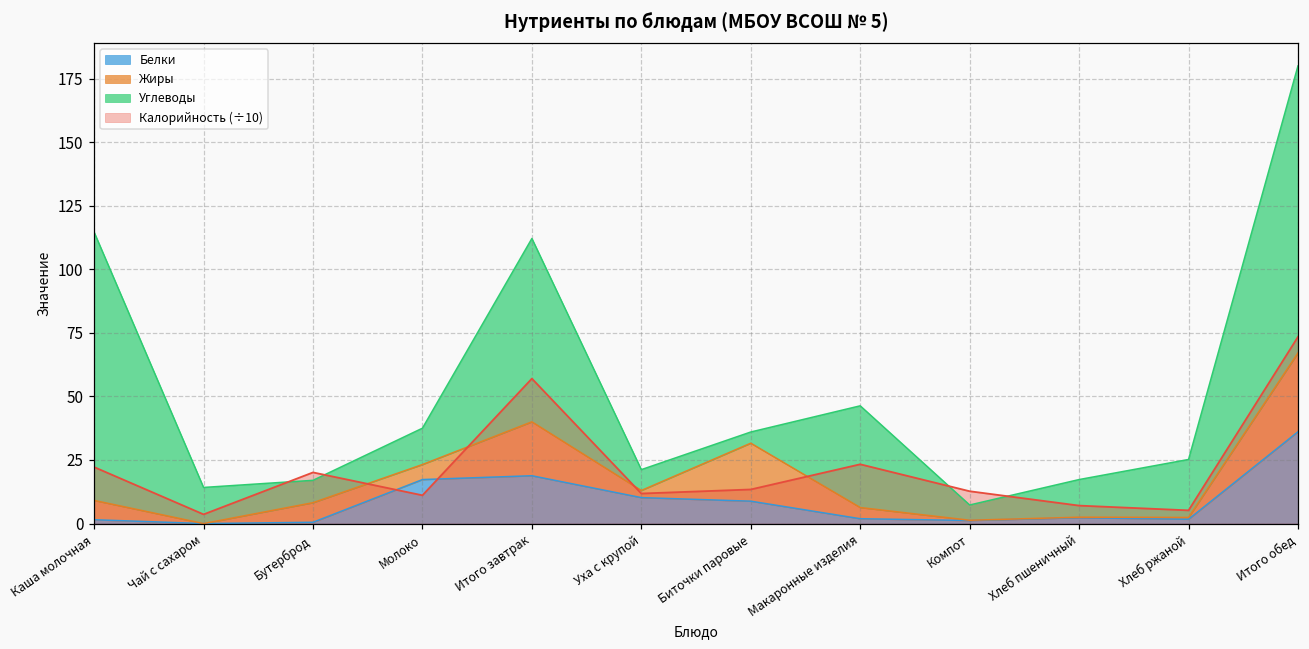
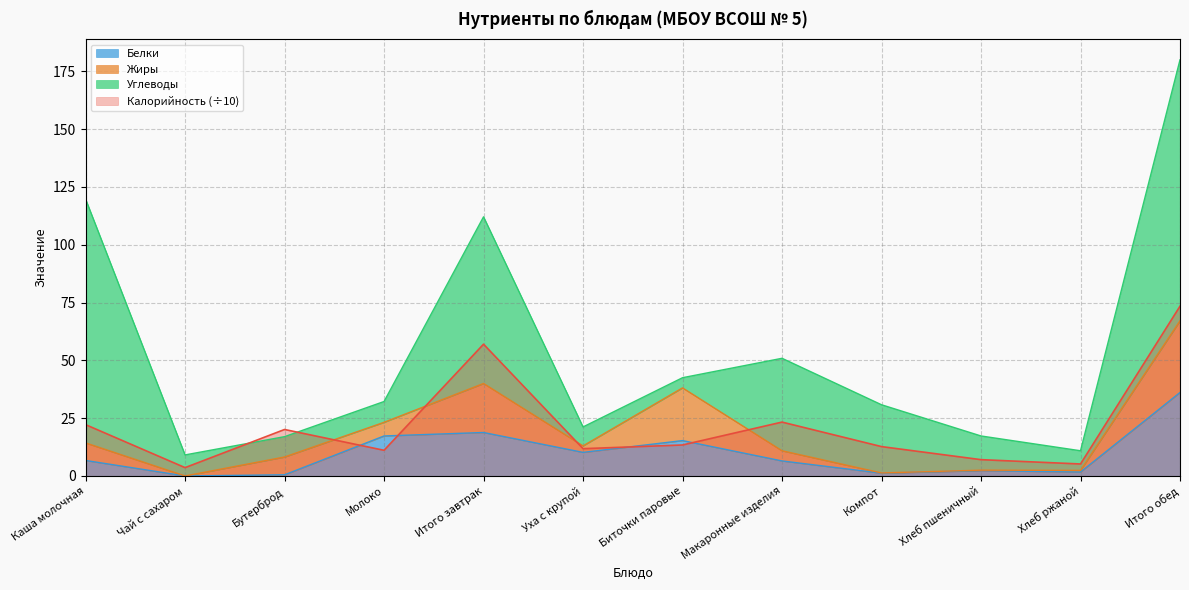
  {
    "Белки": {
-     "Каша молочная": 2,
+     "Каша молочная": 7,
      "Бутерброд": 1,
      "Молоко": 17,
      "Итого завтрак": 19,
      "Уха с крупой": 10,
-     "Биточки паровые": 9,
-     "Макаронные изделия": 2,
+     "Биточки паровые": 15,
+     "Макаронные изделия": 7,
      "Итого обед": 36
    },
    "Углеводы": {
      "Каша молочная": 106,
-     "Чай с сахаром": 14,
+     "Чай с сахаром": 9,
      "Бутерброд": 9,
-     "Молоко": 14,
+     "Молоко": 9,
      "Итого завтрак": 72,
      "Уха с крупой": 8,
      "Биточки паровые": 4,
      "Макаронные изделия": 40,
-     "Компот": 6,
+     "Компот": 30,
      "Хлеб пшеничный": 15,
-     "Хлеб ржаной": 23,
+     "Хлеб ржаной": 9,
      "Итого обед": 113
    }
  }
